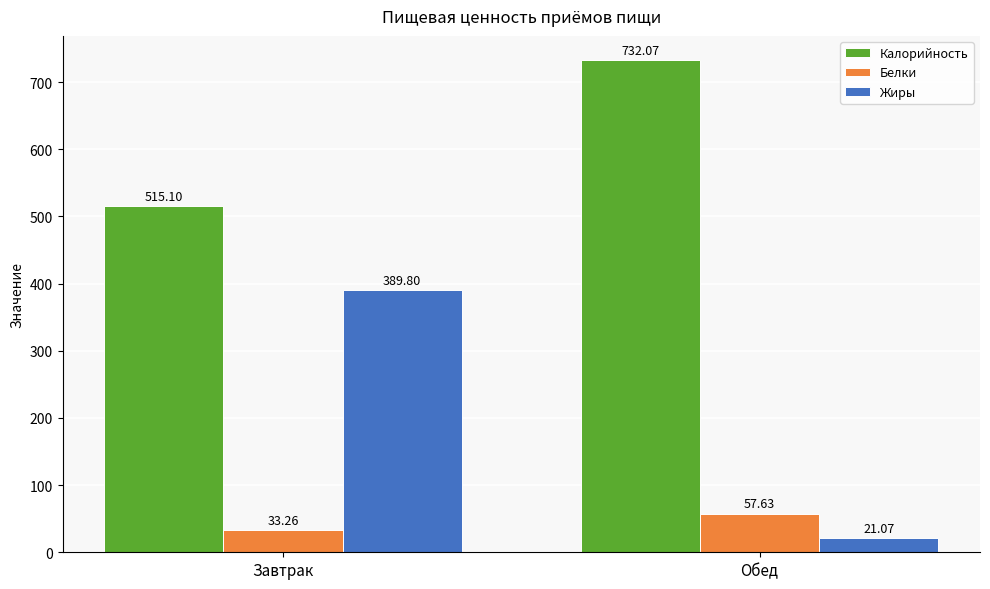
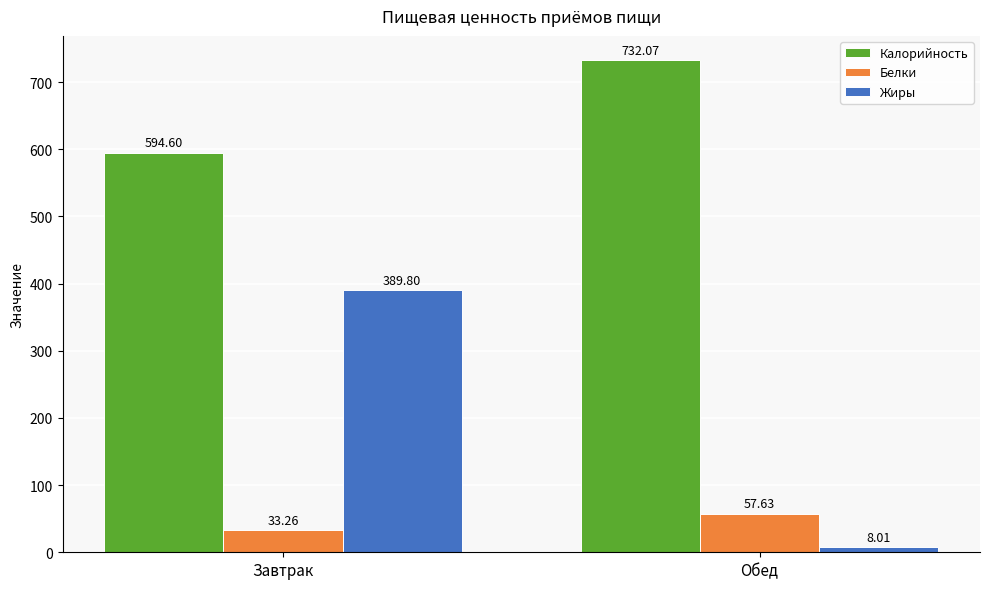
  {
    "Калорийность": {
-     "Завтрак": 515.10,
+     "Завтрак": 594.60,
      "Обед": 732.07
    },
    "Белки": {
      "Завтрак": 33.26,
      "Обед": 57.63
    },
    "Жиры": {
      "Завтрак": 389.80,
-     "Обед": 21.07
+     "Обед": 8.01
    }
  }
